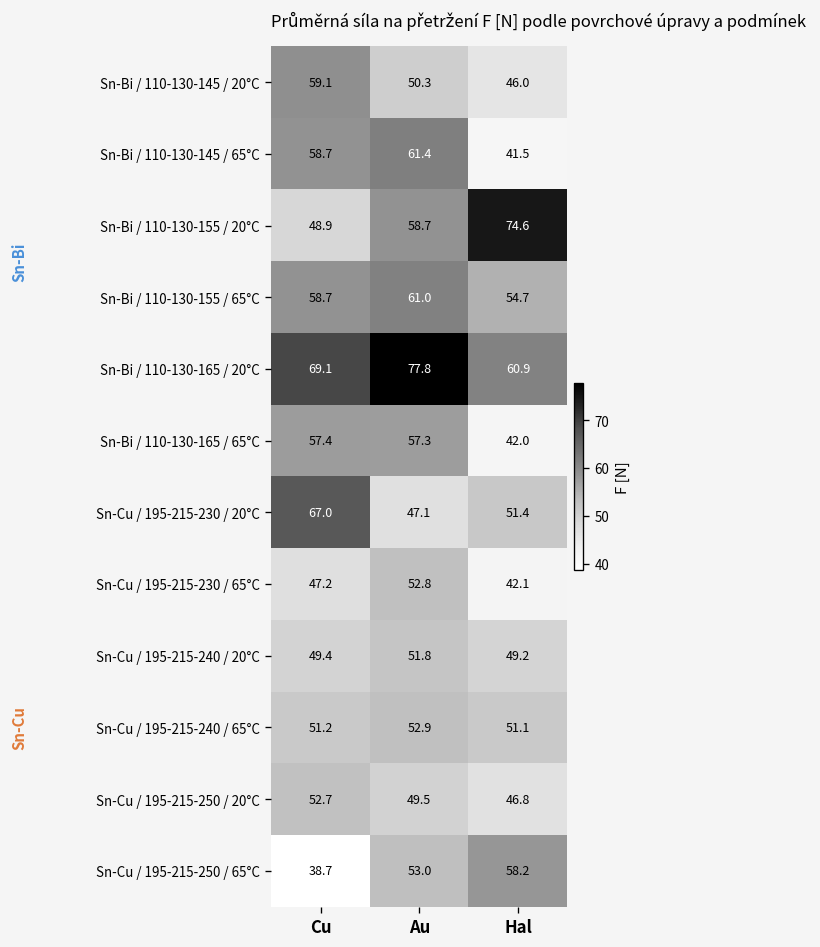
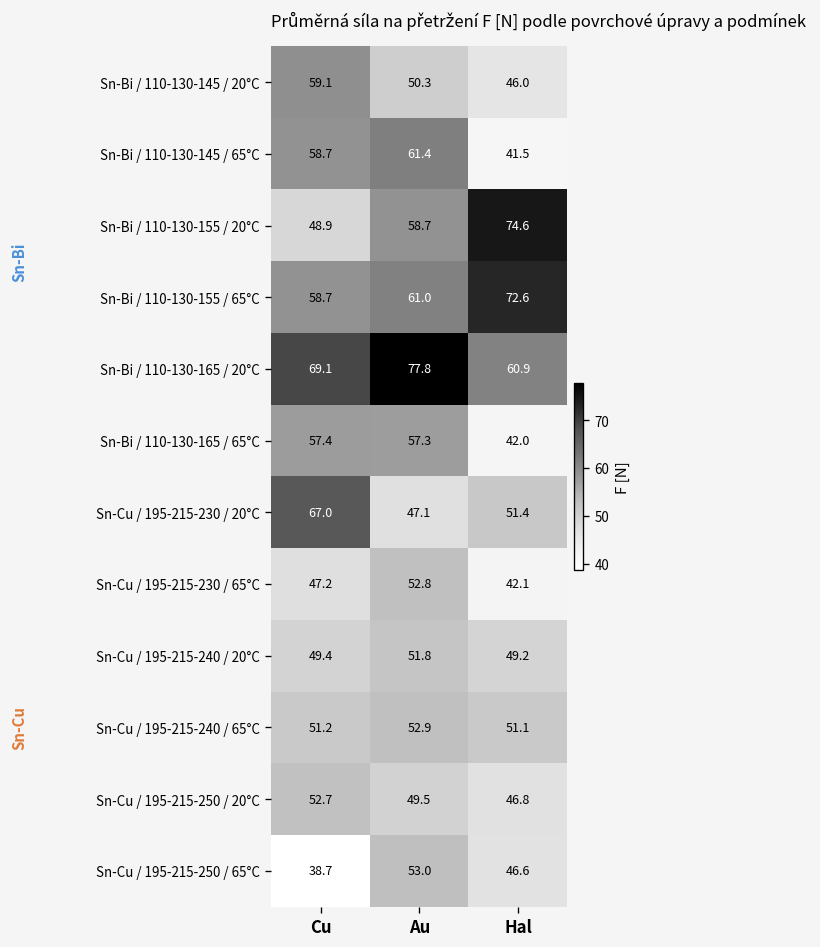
  {
    "Sn-Bi / 110-130-145 / 20°C": {
      "Cu": 59.1,
      "Au": 50.3,
      "Hal": 46.0
    },
    "Sn-Bi / 110-130-145 / 65°C": {
      "Cu": 58.7,
      "Au": 61.4,
      "Hal": 41.5
    },
    "Sn-Bi / 110-130-155 / 20°C": {
      "Cu": 48.9,
      "Au": 58.7,
      "Hal": 74.6
    },
    "Sn-Bi / 110-130-155 / 65°C": {
      "Cu": 58.7,
      "Au": 61.0,
-     "Hal": 54.7
+     "Hal": 72.6
    },
    "Sn-Bi / 110-130-165 / 20°C": {
      "Cu": 69.1,
      "Au": 77.8,
      "Hal": 60.9
    },
    "Sn-Bi / 110-130-165 / 65°C": {
      "Cu": 57.4,
      "Au": 57.3,
      "Hal": 42.0
    },
    "Sn-Cu / 195-215-230 / 20°C": {
      "Cu": 67.0,
      "Au": 47.1,
      "Hal": 51.4
    },
    "Sn-Cu / 195-215-230 / 65°C": {
      "Cu": 47.2,
      "Au": 52.8,
      "Hal": 42.1
    },
    "Sn-Cu / 195-215-240 / 20°C": {
      "Cu": 49.4,
      "Au": 51.8,
      "Hal": 49.2
    },
    "Sn-Cu / 195-215-240 / 65°C": {
      "Cu": 51.2,
      "Au": 52.9,
      "Hal": 51.1
    },
    "Sn-Cu / 195-215-250 / 20°C": {
      "Cu": 52.7,
      "Au": 49.5,
      "Hal": 46.8
    },
    "Sn-Cu / 195-215-250 / 65°C": {
      "Cu": 38.7,
      "Au": 53.0,
-     "Hal": 58.2
+     "Hal": 46.6
    }
  }
